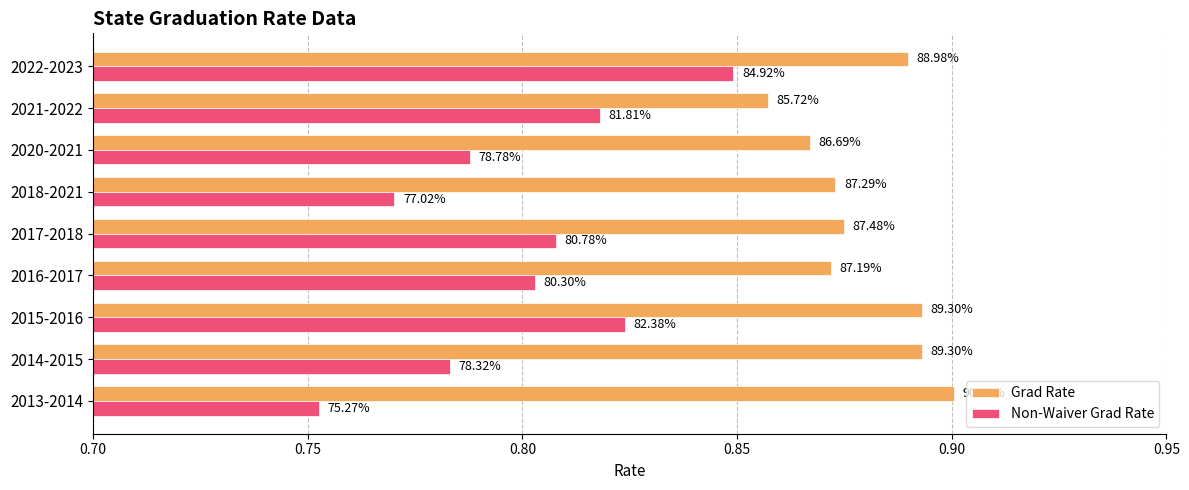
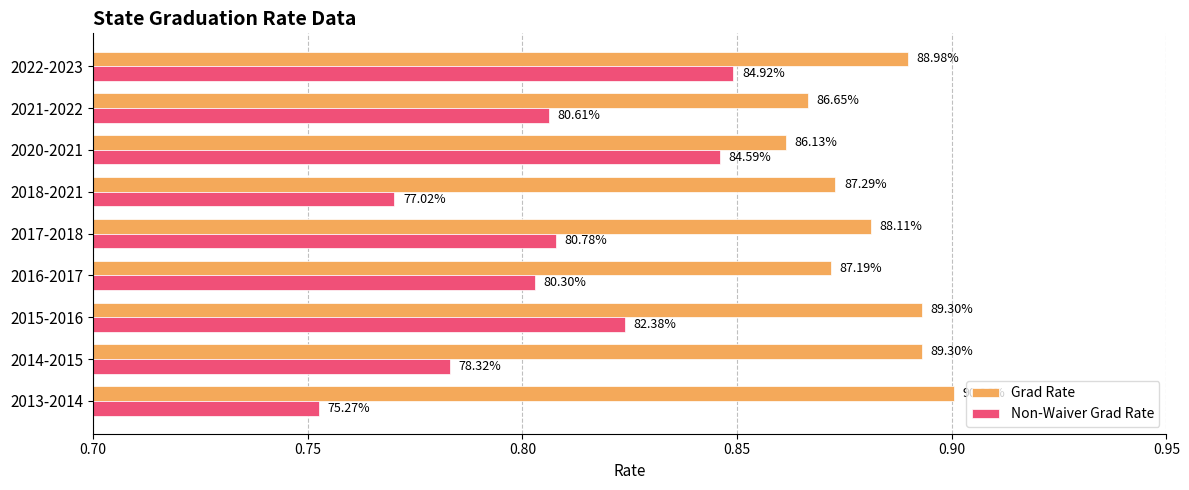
  {
    "Grad Rate": {
      "2022-2023": "88.98%",
-     "2021-2022": "85.72%",
-     "2020-2021": "86.69%",
+     "2021-2022": "86.65%",
+     "2020-2021": "86.13%",
      "2018-2021": "87.29%",
-     "2017-2018": "87.48%",
+     "2017-2018": "88.11%",
      "2016-2017": "87.19%",
      "2015-2016": "89.30%",
      "2014-2015": "89.30%"
    },
    "Non-Waiver Grad Rate": {
      "2022-2023": "84.92%",
-     "2021-2022": "81.81%",
-     "2020-2021": "78.78%",
+     "2021-2022": "80.61%",
+     "2020-2021": "84.59%",
      "2018-2021": "77.02%",
      "2017-2018": "80.78%",
      "2016-2017": "80.30%",
      "2015-2016": "82.38%",
      "2014-2015": "78.32%",
      "2013-2014": "75.27%"
    }
  }
